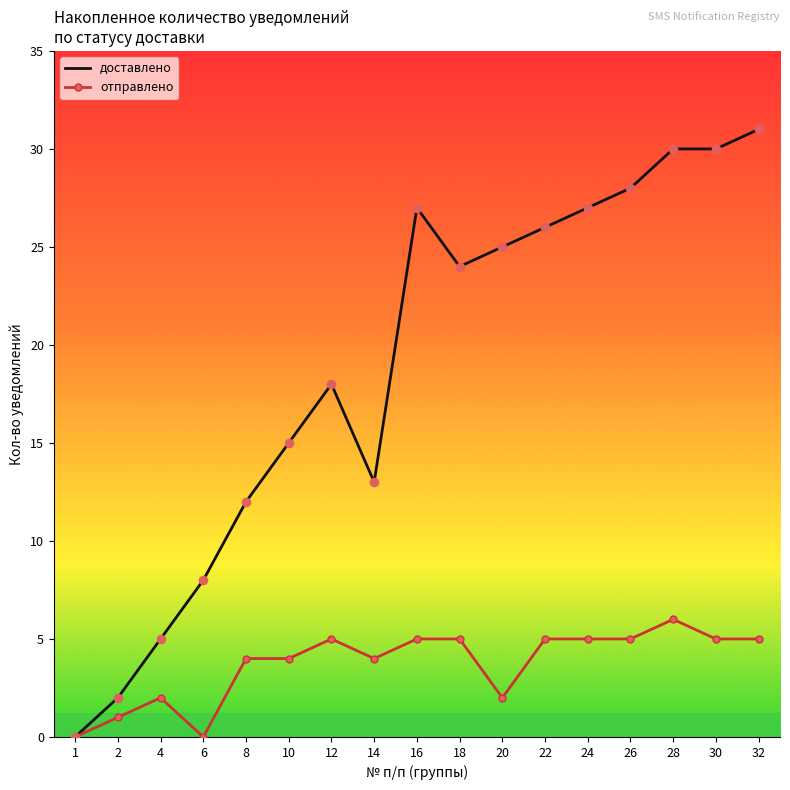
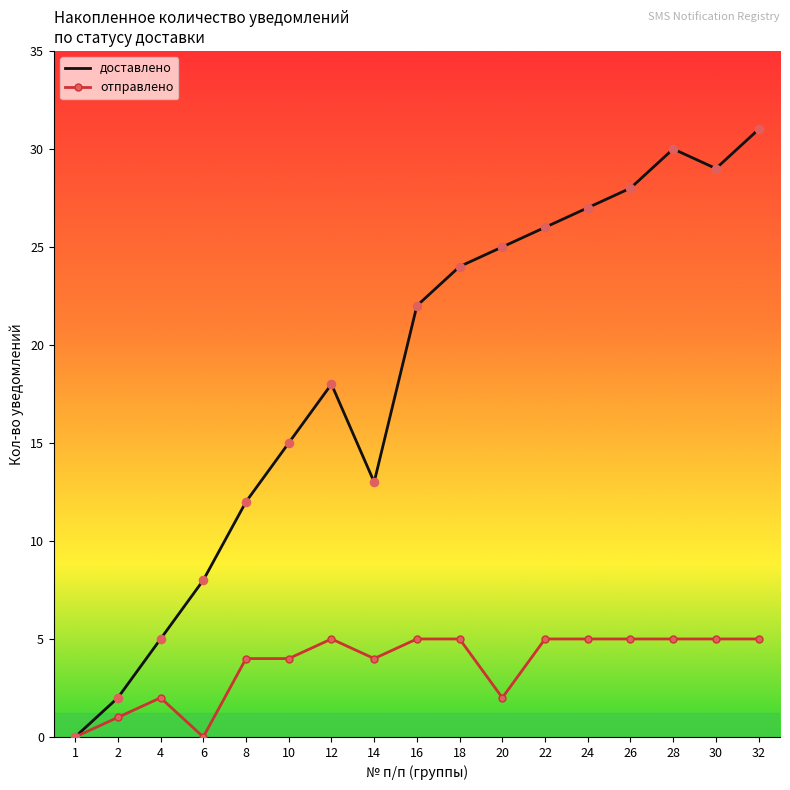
  {
    "доставлено": {
      "2": 2,
      "4": 5,
      "6": 8,
      "8": 12,
      "10": 15,
      "12": 18,
      "14": 13,
-     "16": 27,
+     "16": 22,
      "18": 24,
      "20": 25,
      "22": 26,
      "24": 27,
      "26": 28,
      "28": 30,
-     "30": 30,
+     "30": 29,
      "32": 31
    },
    "отправлено": {
      "4": 2,
      "8": 4,
      "10": 4,
      "12": 5,
      "14": 4,
      "16": 5,
      "18": 5,
      "20": 2,
      "22": 5,
      "24": 5,
      "26": 5,
-     "28": 6,
+     "28": 5,
      "30": 5,
      "32": 5
    }
  }
